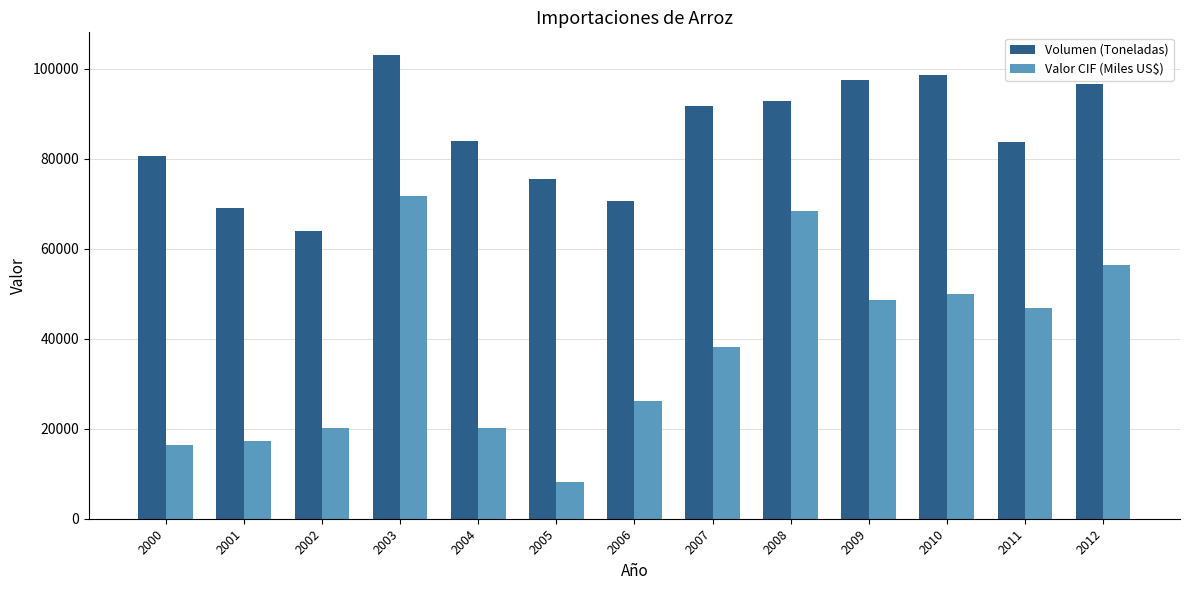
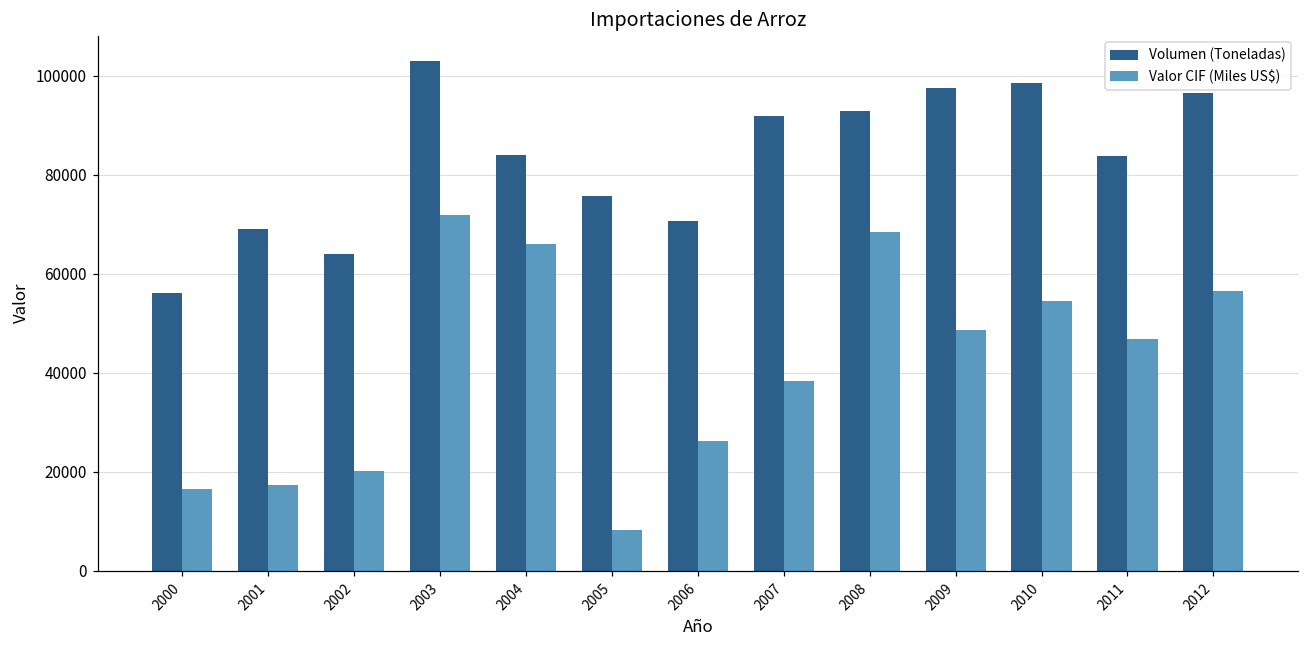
  {
    "Volumen (Toneladas)": {
-     "2000": 81000,
+     "2000": 56000,
      "2001": 69000,
      "2002": 64000,
      "2003": 103000,
      "2004": 84000,
      "2005": 76000,
      "2006": 71000,
      "2007": 92000,
      "2008": 93000,
      "2009": 98000,
      "2010": 99000,
      "2011": 84000,
      "2012": 97000
    },
    "Valor CIF (Miles US$)": {
      "2000": 16000,
      "2001": 17000,
      "2002": 20000,
      "2003": 72000,
-     "2004": 20000,
+     "2004": 66000,
      "2005": 8000,
      "2006": 26000,
      "2007": 38000,
      "2008": 68000,
      "2009": 49000,
-     "2010": 50000,
+     "2010": 55000,
      "2011": 47000,
      "2012": 56000
    }
  }
